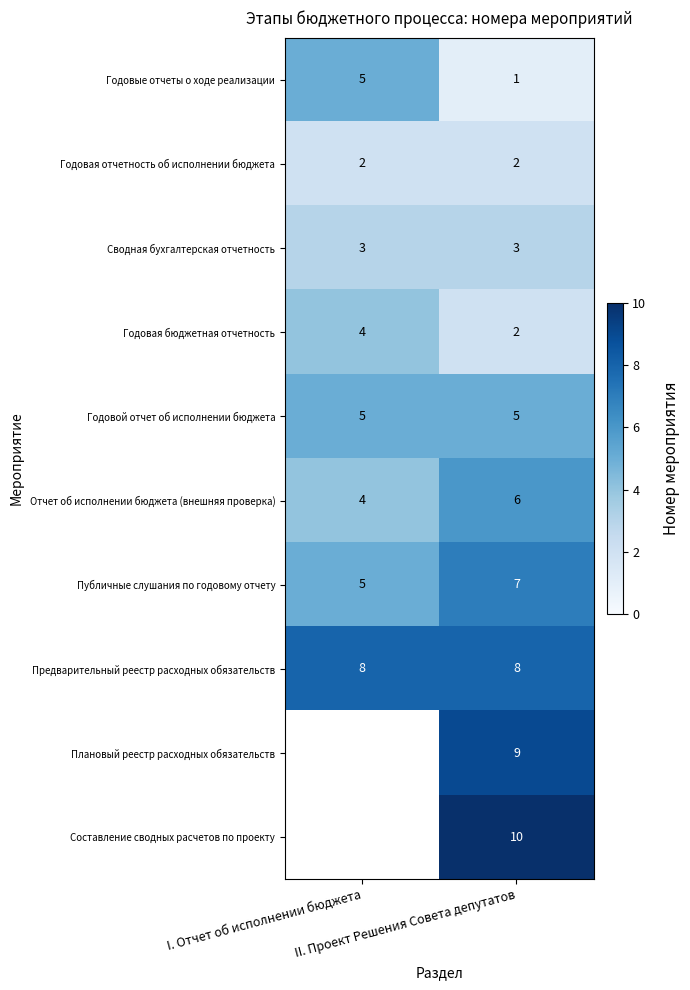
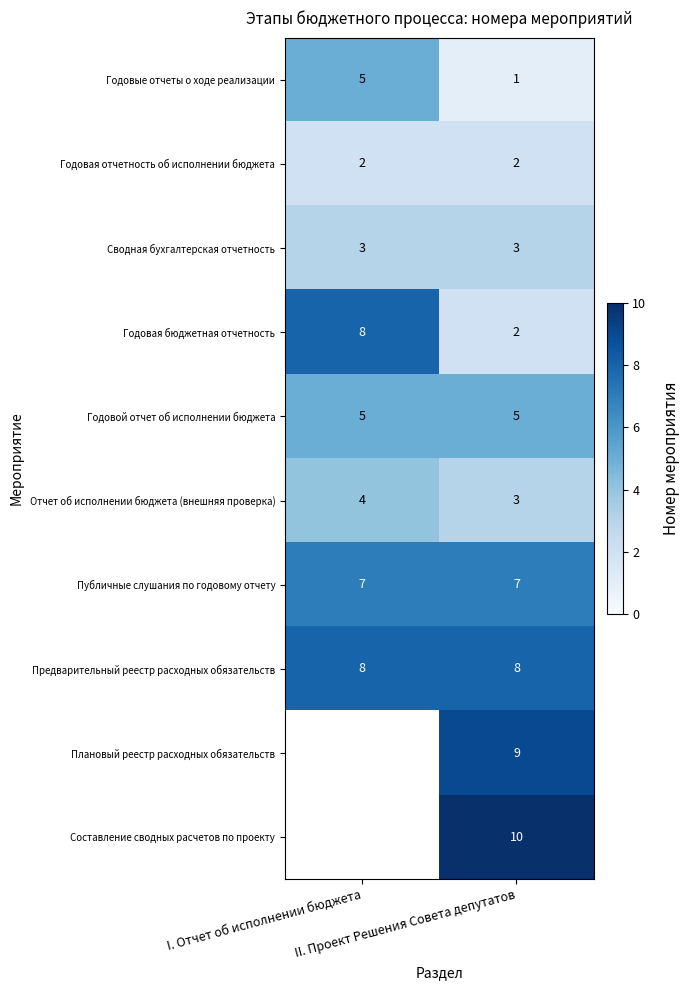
  {
    "Годовые отчеты о ходе реализации": {
      "I. Отчет об исполнении бюджета": 5,
      "II. Проект Решения Совета депутатов": 1
    },
    "Годовая отчетность об исполнении бюджета": {
      "I. Отчет об исполнении бюджета": 2,
      "II. Проект Решения Совета депутатов": 2
    },
    "Сводная бухгалтерская отчетность": {
      "I. Отчет об исполнении бюджета": 3,
      "II. Проект Решения Совета депутатов": 3
    },
    "Годовая бюджетная отчетность": {
-     "I. Отчет об исполнении бюджета": 4,
+     "I. Отчет об исполнении бюджета": 8,
      "II. Проект Решения Совета депутатов": 2
    },
    "Годовой отчет об исполнении бюджета": {
      "I. Отчет об исполнении бюджета": 5,
      "II. Проект Решения Совета депутатов": 5
    },
    "Отчет об исполнении бюджета (внешняя проверка)": {
      "I. Отчет об исполнении бюджета": 4,
-     "II. Проект Решения Совета депутатов": 6
+     "II. Проект Решения Совета депутатов": 3
    },
    "Публичные слушания по годовому отчету": {
-     "I. Отчет об исполнении бюджета": 5,
+     "I. Отчет об исполнении бюджета": 7,
      "II. Проект Решения Совета депутатов": 7
    },
    "Предварительный реестр расходных обязательств": {
      "I. Отчет об исполнении бюджета": 8,
      "II. Проект Решения Совета депутатов": 8
    },
    "Плановый реестр расходных обязательств": {
      "II. Проект Решения Совета депутатов": 9
    },
    "Составление сводных расчетов по проекту": {
      "II. Проект Решения Совета депутатов": 10
    }
  }
